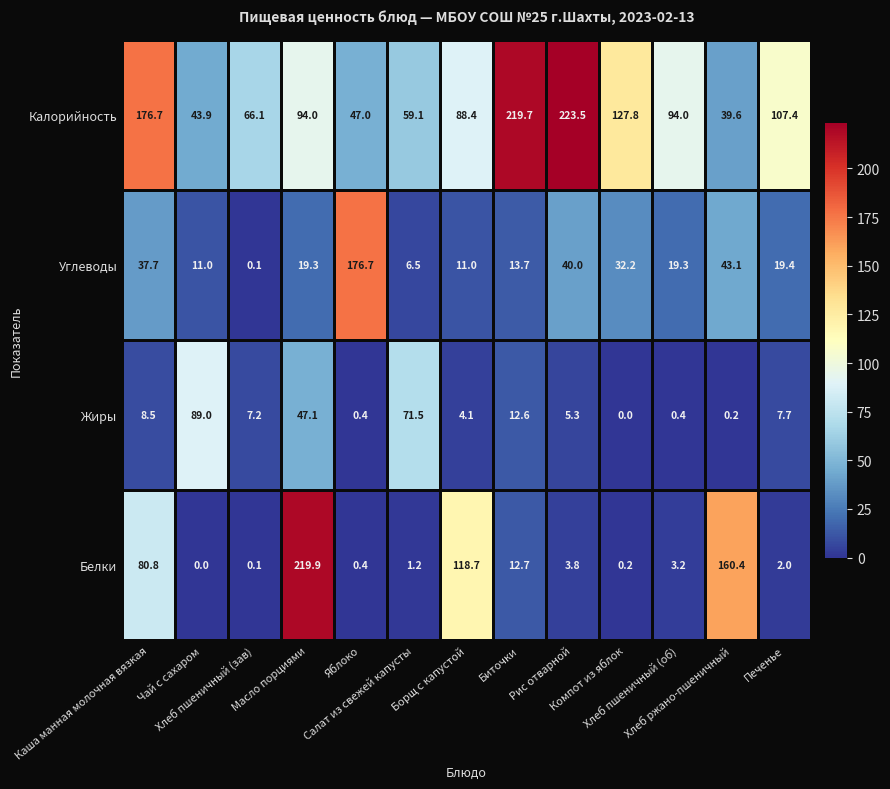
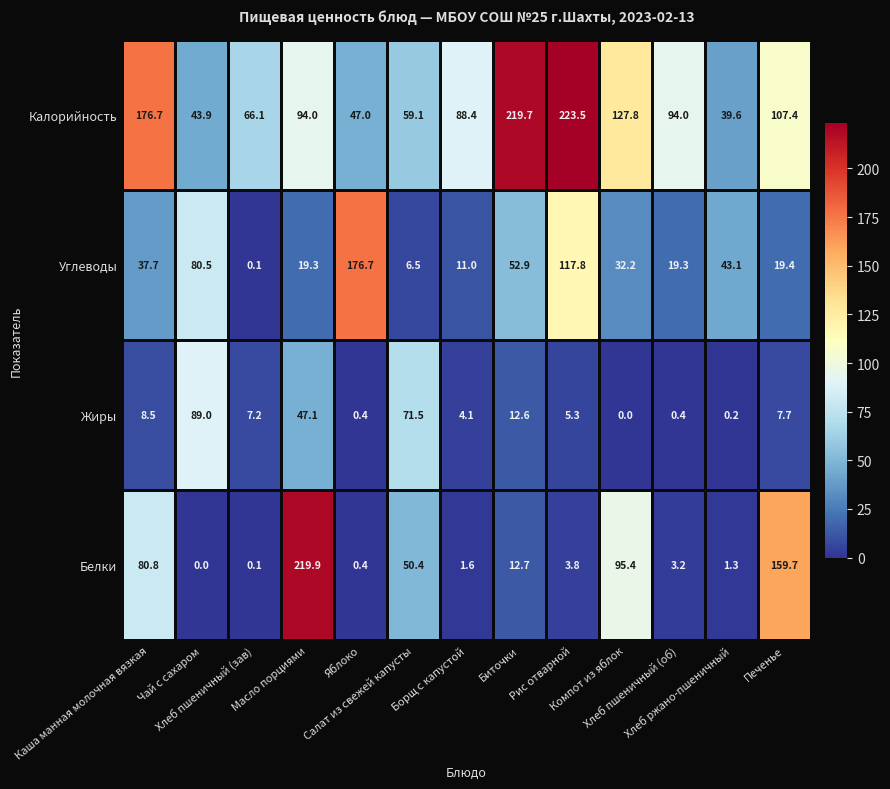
  {
    "Калорийность": {
      "Каша манная молочная вязкая": 176.7,
      "Чай с сахаром": 43.9,
      "Хлеб пшеничный (зав)": 66.1,
      "Масло порциями": 94.0,
      "Яблоко": 47.0,
      "Салат из свежей капусты": 59.1,
      "Борщ с капустой": 88.4,
      "Биточки": 219.7,
      "Рис отварной": 223.5,
      "Компот из яблок": 127.8,
      "Хлеб пшеничный (об)": 94.0,
      "Хлеб ржано-пшеничный": 39.6,
      "Печенье": 107.4
    },
    "Углеводы": {
      "Каша манная молочная вязкая": 37.7,
-     "Чай с сахаром": 11.0,
+     "Чай с сахаром": 80.5,
      "Хлеб пшеничный (зав)": 0.1,
      "Масло порциями": 19.3,
      "Яблоко": 176.7,
      "Салат из свежей капусты": 6.5,
      "Борщ с капустой": 11.0,
-     "Биточки": 13.7,
-     "Рис отварной": 40.0,
+     "Биточки": 52.9,
+     "Рис отварной": 117.8,
      "Компот из яблок": 32.2,
      "Хлеб пшеничный (об)": 19.3,
      "Хлеб ржано-пшеничный": 43.1,
      "Печенье": 19.4
    },
    "Жиры": {
      "Каша манная молочная вязкая": 8.5,
      "Чай с сахаром": 89.0,
      "Хлеб пшеничный (зав)": 7.2,
      "Масло порциями": 47.1,
      "Яблоко": 0.4,
      "Салат из свежей капусты": 71.5,
      "Борщ с капустой": 4.1,
      "Биточки": 12.6,
      "Рис отварной": 5.3,
      "Компот из яблок": 0.0,
      "Хлеб пшеничный (об)": 0.4,
      "Хлеб ржано-пшеничный": 0.2,
      "Печенье": 7.7
    },
    "Белки": {
      "Каша манная молочная вязкая": 80.8,
      "Чай с сахаром": 0.0,
      "Хлеб пшеничный (зав)": 0.1,
      "Масло порциями": 219.9,
      "Яблоко": 0.4,
-     "Салат из свежей капусты": 1.2,
-     "Борщ с капустой": 118.7,
+     "Салат из свежей капусты": 50.4,
+     "Борщ с капустой": 1.6,
      "Биточки": 12.7,
      "Рис отварной": 3.8,
-     "Компот из яблок": 0.2,
+     "Компот из яблок": 95.4,
      "Хлеб пшеничный (об)": 3.2,
-     "Хлеб ржано-пшеничный": 160.4,
-     "Печенье": 2.0
+     "Хлеб ржано-пшеничный": 1.3,
+     "Печенье": 159.7
    }
  }
